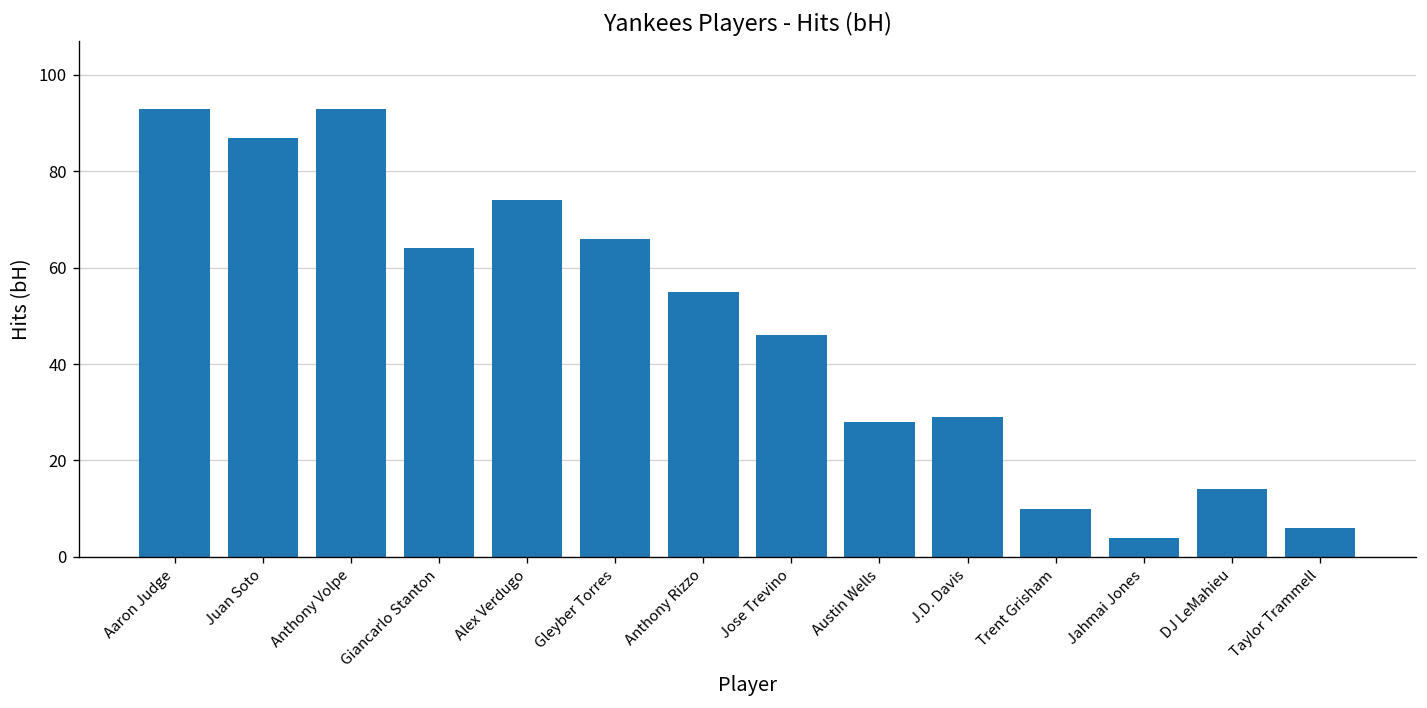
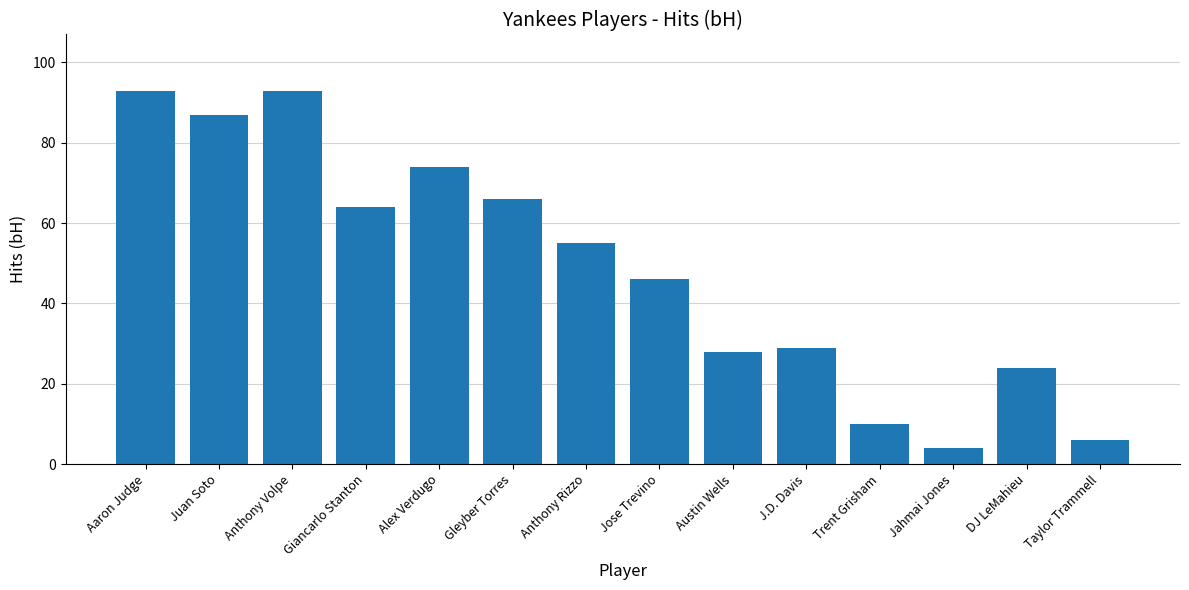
  {
    "Aaron Judge": 93,
    "Juan Soto": 87,
    "Anthony Volpe": 93,
    "Giancarlo Stanton": 64,
    "Alex Verdugo": 74,
    "Gleyber Torres": 66,
    "Anthony Rizzo": 55,
    "Jose Trevino": 46,
    "Austin Wells": 28,
    "J.D. Davis": 29,
    "Trent Grisham": 10,
    "Jahmai Jones": 4,
-   "DJ LeMahieu": 14,
+   "DJ LeMahieu": 24,
    "Taylor Trammell": 6
  }
